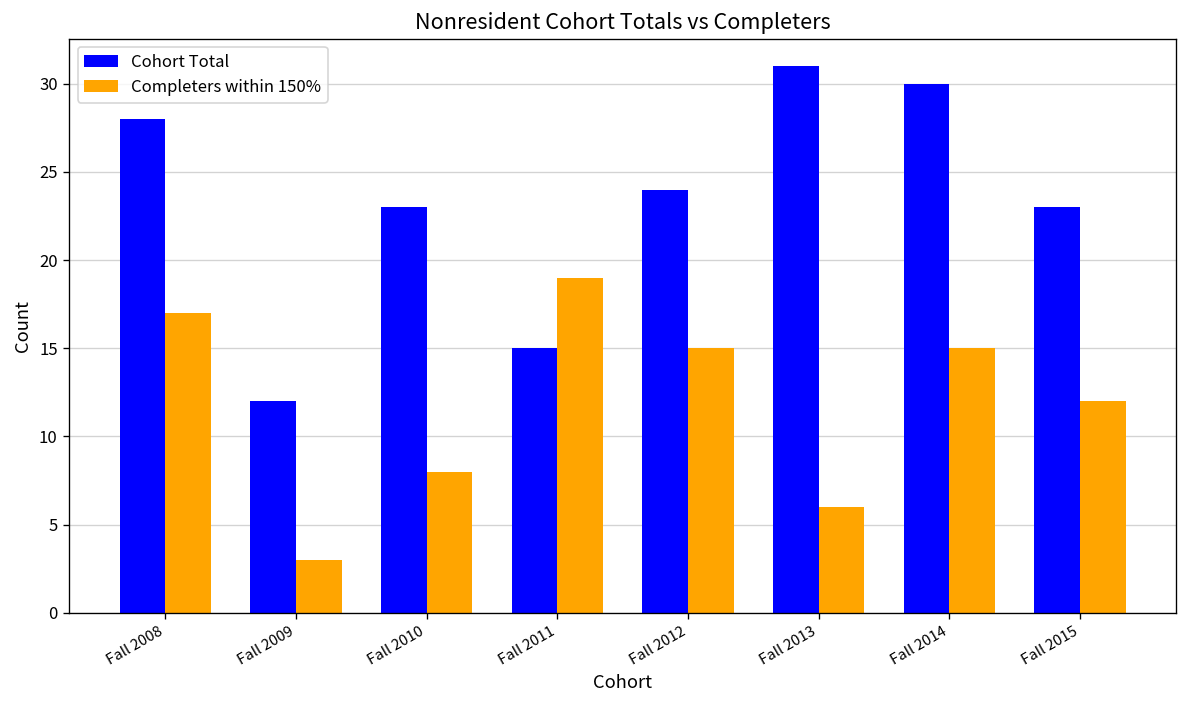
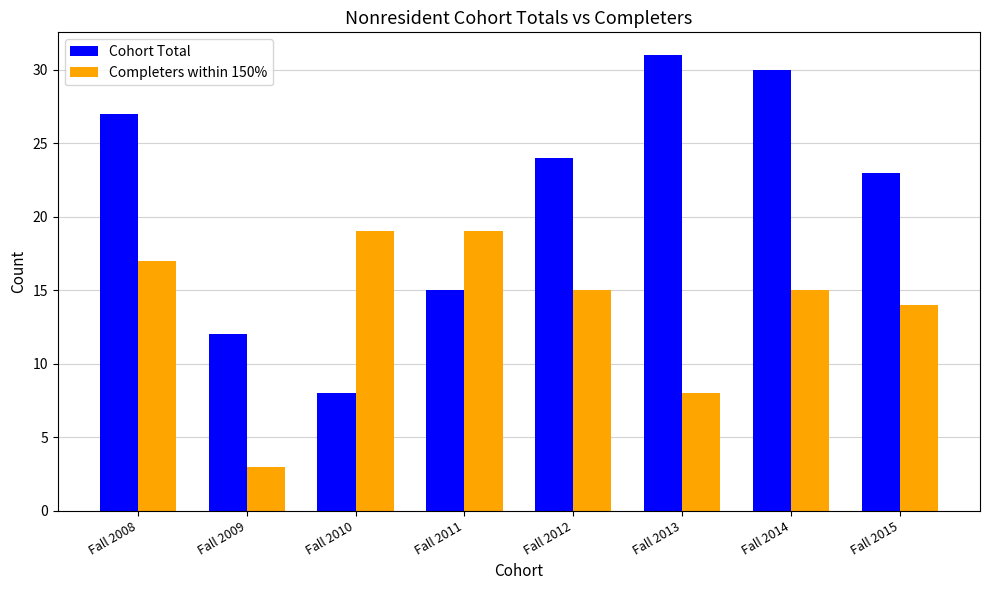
  {
    "Cohort Total": {
-     "Fall 2008": 28,
+     "Fall 2008": 27,
      "Fall 2009": 12,
-     "Fall 2010": 23,
+     "Fall 2010": 8,
      "Fall 2011": 15,
      "Fall 2012": 24,
      "Fall 2013": 31,
      "Fall 2014": 30,
      "Fall 2015": 23
    },
    "Completers within 150%": {
      "Fall 2008": 17,
      "Fall 2009": 3,
-     "Fall 2010": 8,
+     "Fall 2010": 19,
      "Fall 2011": 19,
      "Fall 2012": 15,
-     "Fall 2013": 6,
+     "Fall 2013": 8,
      "Fall 2014": 15,
-     "Fall 2015": 12
+     "Fall 2015": 14
    }
  }
